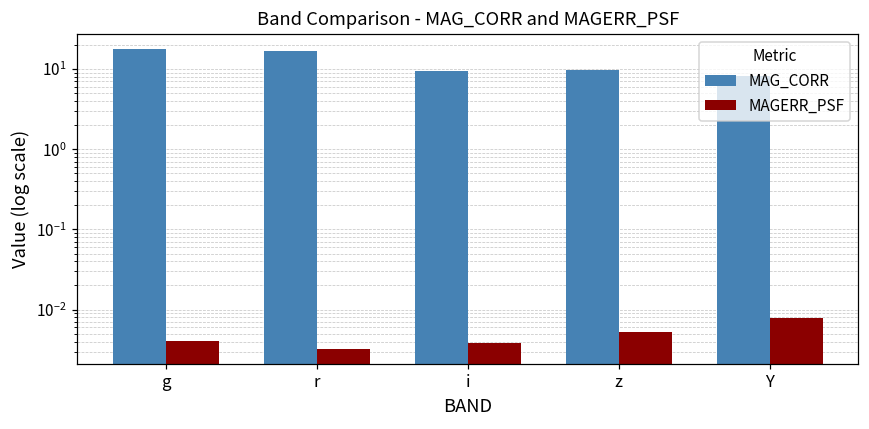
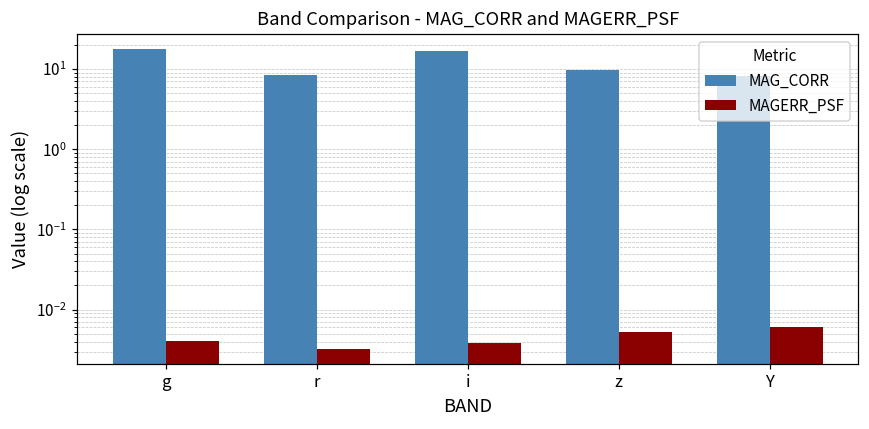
  {
    "MAG_CORR": {
      "g": 18,
-     "r": 17,
-     "i": 10,
+     "r": 8,
+     "i": 17,
      "z": 10
    },
    "MAGERR_PSF": {
      "g": 0.004,
      "r": 0.003,
      "i": 0.004,
      "z": 0.005,
-     "Y": 0.008
+     "Y": 0.006
    }
  }
